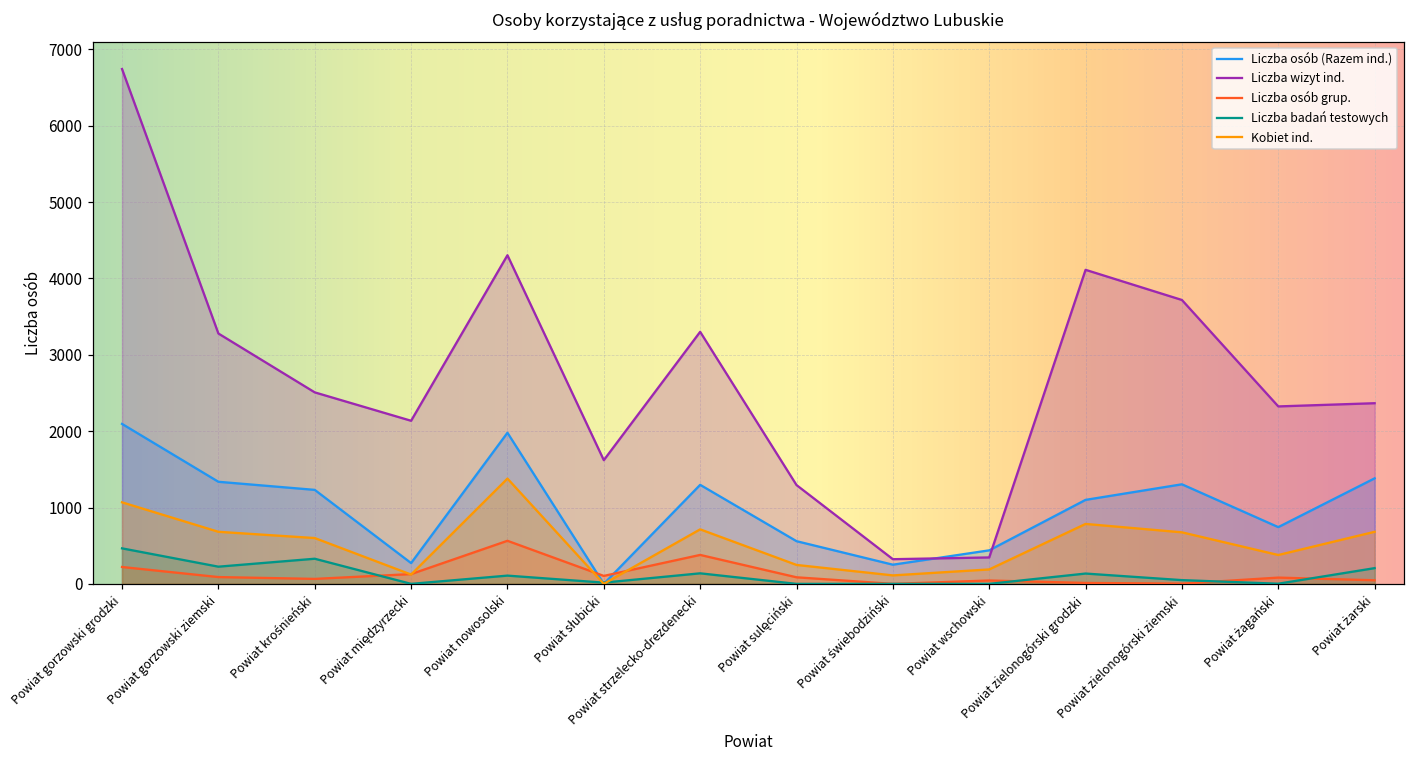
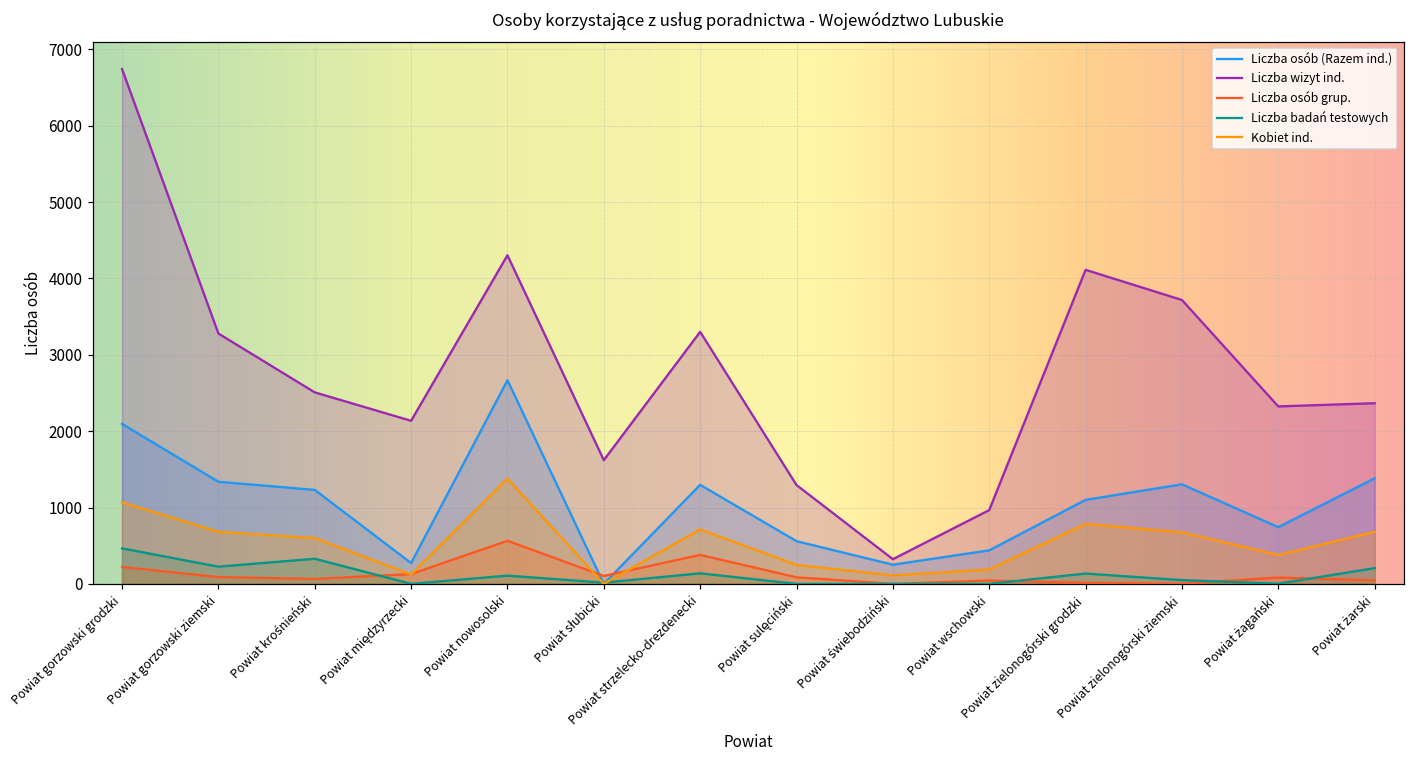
  {
    "Liczba osób (Razem ind.)": {
      "Powiat gorzowski grodzki": 2100,
      "Powiat gorzowski ziemski": 1300,
      "Powiat krośnieński": 1200,
      "Powiat międzyrzecki": 300,
-     "Powiat nowosolski": 2000,
+     "Powiat nowosolski": 2700,
      "Powiat strzelecko-drezdenecki": 1300,
      "Powiat sulęciński": 600,
      "Powiat świebodziński": 300,
      "Powiat wschowski": 400,
      "Powiat zielonogórski grodzki": 1100,
      "Powiat zielonogórski ziemski": 1300,
      "Powiat żagański": 700,
      "Powiat żarski": 1400
    },
    "Liczba wizyt ind.": {
      "Powiat gorzowski grodzki": 6700,
      "Powiat gorzowski ziemski": 3300,
      "Powiat krośnieński": 2500,
      "Powiat międzyrzecki": 2100,
      "Powiat nowosolski": 4300,
      "Powiat słubicki": 1600,
      "Powiat strzelecko-drezdenecki": 3300,
      "Powiat sulęciński": 1300,
      "Powiat świebodziński": 300,
-     "Powiat wschowski": 300,
+     "Powiat wschowski": 1000,
      "Powiat zielonogórski grodzki": 4100,
      "Powiat zielonogórski ziemski": 3700,
      "Powiat żagański": 2300,
      "Powiat żarski": 2400
    },
    "Liczba osób grup.": {
      "Powiat gorzowski grodzki": 200,
      "Powiat gorzowski ziemski": 100,
      "Powiat krośnieński": 100,
      "Powiat nowosolski": 600,
      "Powiat słubicki": 100,
      "Powiat strzelecko-drezdenecki": 400,
      "Powiat sulęciński": 100,
      "Powiat wschowski": 0,
      "Powiat zielonogórski grodzki": 0,
      "Powiat zielonogórski ziemski": 0,
      "Powiat żagański": 100,
      "Powiat żarski": 0
    },
    "Liczba badań testowych": {
      "Powiat gorzowski grodzki": 500,
      "Powiat gorzowski ziemski": 200,
      "Powiat krośnieński": 300,
      "Powiat międzyrzecki": 0,
      "Powiat nowosolski": 100,
      "Powiat strzelecko-drezdenecki": 100,
      "Powiat sulęciński": 0,
      "Powiat wschowski": 0,
      "Powiat zielonogórski grodzki": 100,
      "Powiat zielonogórski ziemski": 0,
      "Powiat żagański": 0,
      "Powiat żarski": 200
    },
    "Kobiet ind.": {
      "Powiat gorzowski grodzki": 1100,
      "Powiat gorzowski ziemski": 700,
      "Powiat krośnieński": 600,
      "Powiat nowosolski": 1400,
      "Powiat strzelecko-drezdenecki": 700,
      "Powiat sulęciński": 200,
      "Powiat świebodziński": 100,
      "Powiat wschowski": 200,
      "Powiat zielonogórski grodzki": 800,
      "Powiat zielonogórski ziemski": 700,
      "Powiat żagański": 400,
      "Powiat żarski": 700
    }
  }
